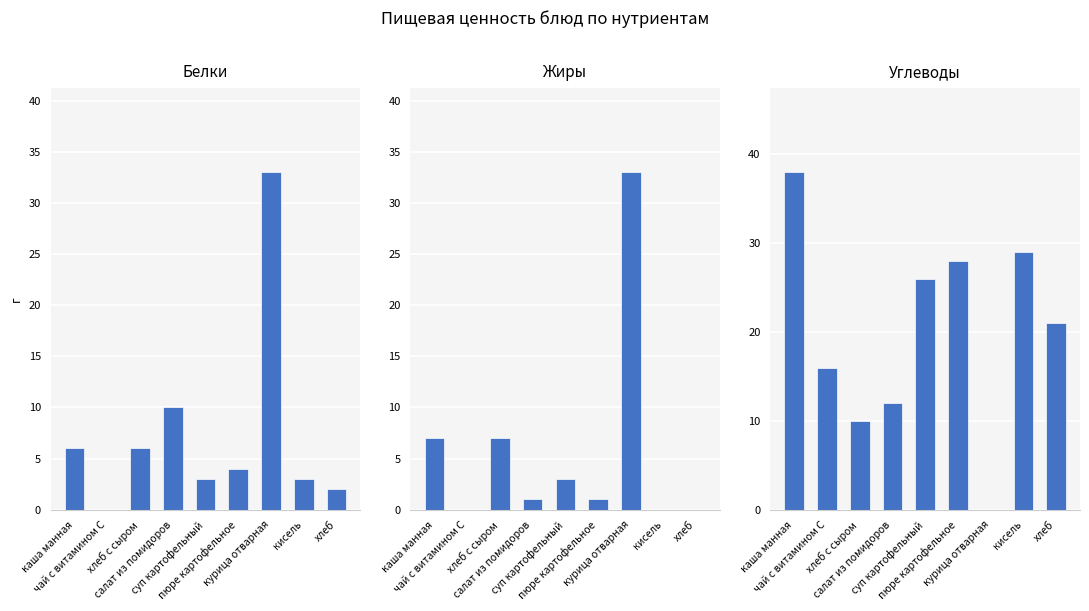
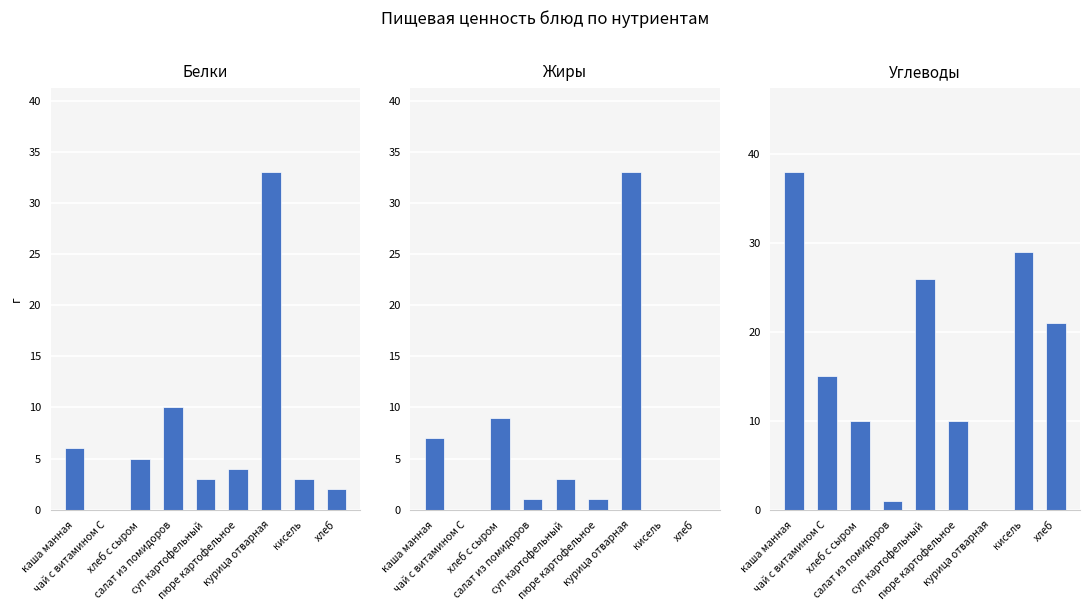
  {
    "Белки": {
      "каша манная": 6,
      "чай с витамином С": 0,
-     "хлеб с сыром": 6,
+     "хлеб с сыром": 5,
      "салат из помидоров": 10,
      "суп картофельный": 3,
      "пюре картофельное": 4,
      "курица отварная": 33,
      "кисель": 3,
      "хлеб": 2
    },
    "Жиры": {
      "каша манная": 7,
      "чай с витамином С": 0,
-     "хлеб с сыром": 7,
+     "хлеб с сыром": 9,
      "салат из помидоров": 1,
      "суп картофельный": 3,
      "пюре картофельное": 1,
      "курица отварная": 33,
      "кисель": 0,
      "хлеб": 0
    },
    "Углеводы": {
      "каша манная": 38,
-     "чай с витамином С": 16,
+     "чай с витамином С": 15,
      "хлеб с сыром": 10,
-     "салат из помидоров": 12,
+     "салат из помидоров": 1,
      "суп картофельный": 26,
-     "пюре картофельное": 28,
+     "пюре картофельное": 10,
      "курица отварная": 0,
      "кисель": 29,
      "хлеб": 21
    }
  }
